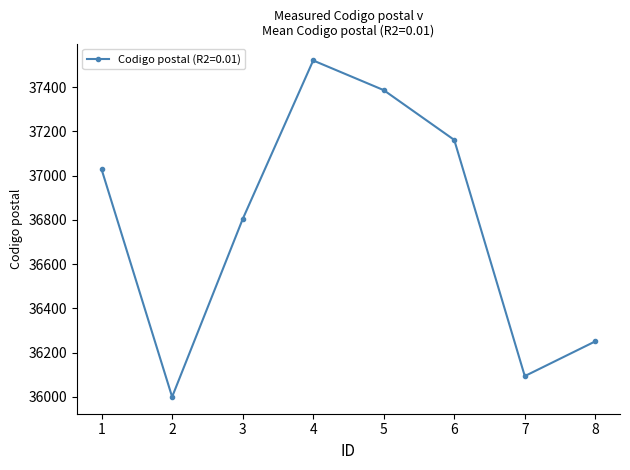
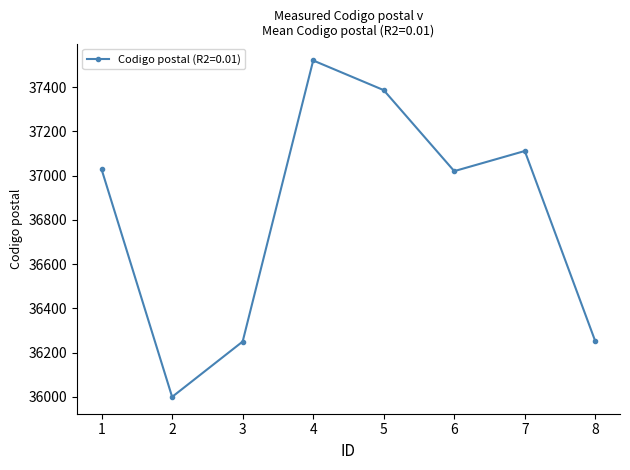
  {
    "1": 37030,
    "2": 36000,
-   "3": 36800,
+   "3": 36250,
    "4": 37520,
    "5": 37390,
-   "6": 37160,
-   "7": 36090,
+   "6": 37020,
+   "7": 37110,
    "8": 36250
  }
